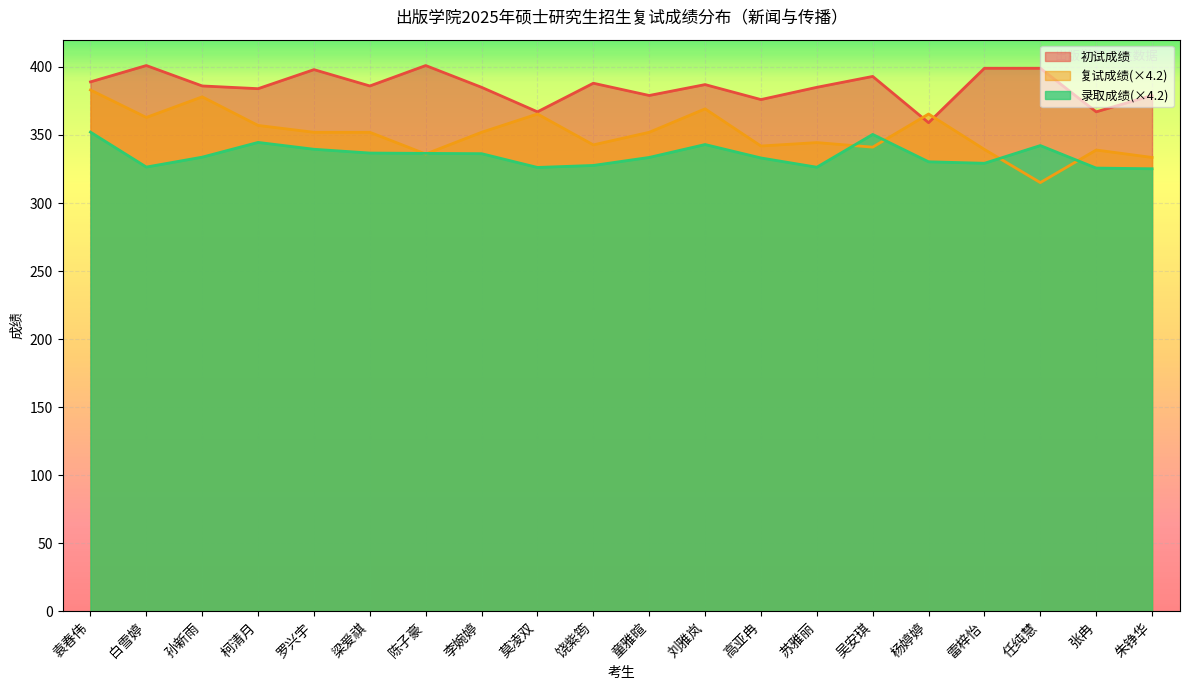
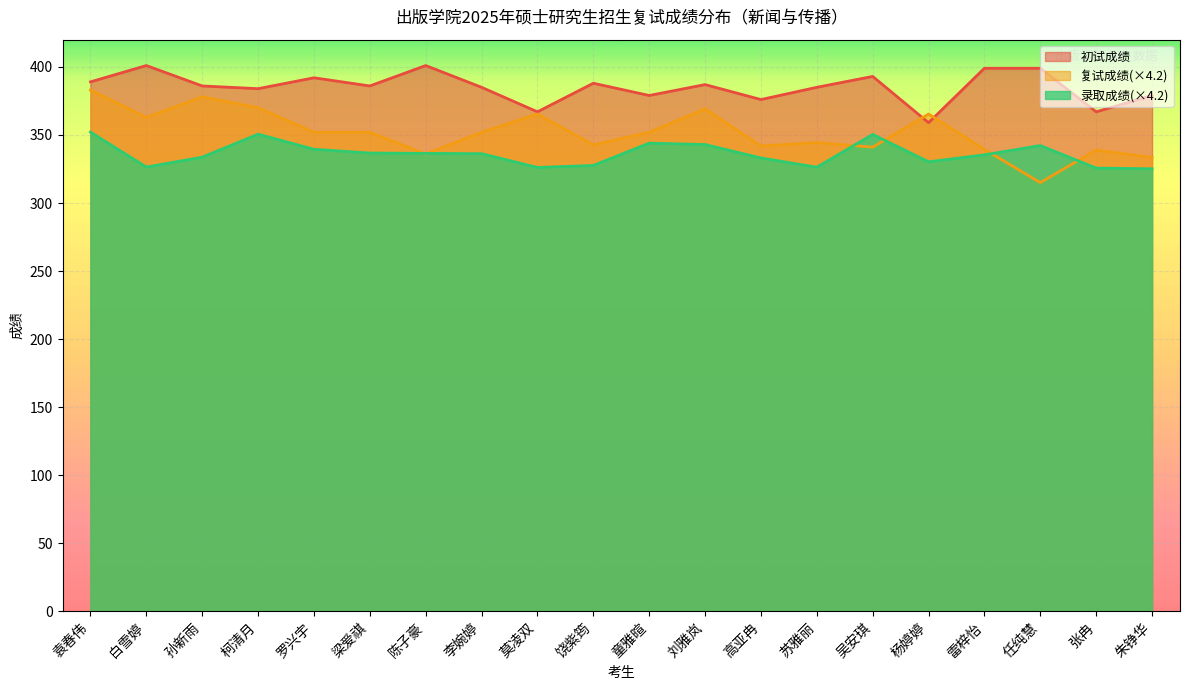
  {
    "初试成绩": {
      "袁春伟": 389,
      "白雪婷": 401,
      "孙新雨": 386,
      "柯清月": 384,
-     "罗兴宇": 398,
+     "罗兴宇": 392,
      "梁爱祺": 386,
      "陈子豪": 401,
      "李婉婷": 385,
      "饶紫筠": 388,
      "童雅暄": 379,
      "刘雅岚": 387,
      "高亚冉": 376,
      "苏雅丽": 385,
      "吴安琪": 393,
      "杨婷婷": 359,
      "雷梓怡": 399,
      "任纯慧": 399,
      "张冉": 367
    },
    "复试成绩(×4.2)": {
      "袁春伟": 383,
      "白雪婷": 363,
      "孙新雨": 378,
-     "柯清月": 357,
+     "柯清月": 370,
      "罗兴宇": 352,
      "梁爱祺": 352,
      "李婉婷": 352,
      "饶紫筠": 343,
      "童雅暄": 352,
      "刘雅岚": 369,
      "高亚冉": 342,
      "苏雅丽": 344,
      "吴安琪": 341,
      "杨婷婷": 365,
      "雷梓怡": 339,
      "任纯慧": 315,
      "张冉": 339,
      "朱铮华": 333
    },
    "录取成绩(×4.2)": {
      "袁春伟": 352,
      "白雪婷": 326,
      "孙新雨": 334,
-     "柯清月": 345,
+     "柯清月": 351,
      "罗兴宇": 339,
      "梁爱祺": 337,
      "李婉婷": 336,
      "莫凌双": 326,
      "饶紫筠": 328,
-     "童雅暄": 333,
+     "童雅暄": 344,
      "刘雅岚": 343,
      "高亚冉": 333,
      "苏雅丽": 326,
      "吴安琪": 350,
      "杨婷婷": 330,
-     "雷梓怡": 329,
+     "雷梓怡": 335,
      "任纯慧": 342,
      "张冉": 326,
      "朱铮华": 325
    }
  }
